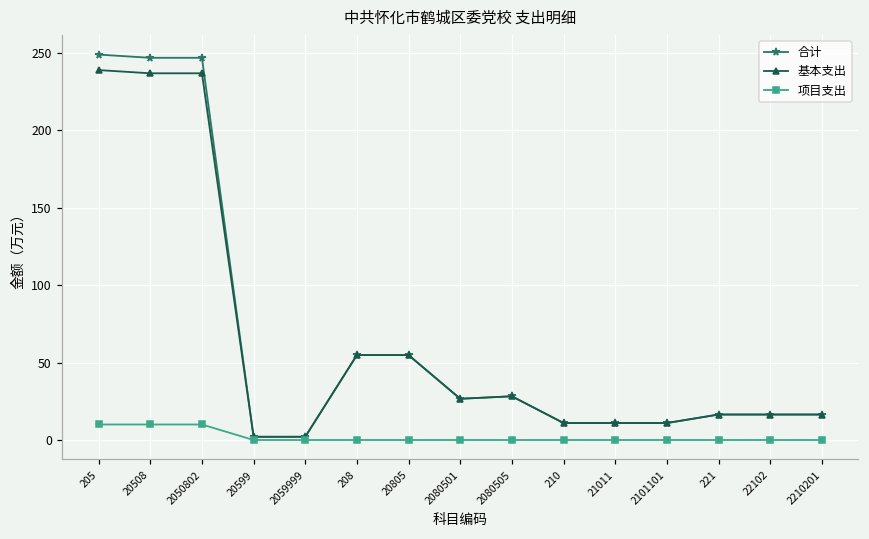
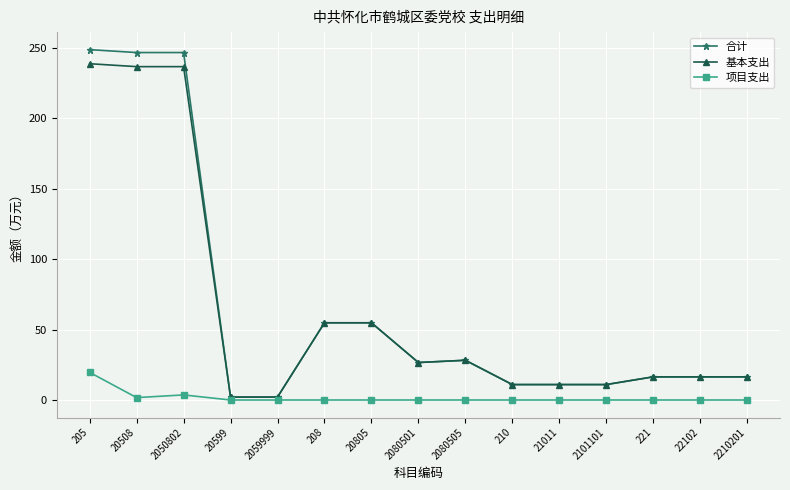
  {
    "项目支出": {
-     "205": 10,
-     "20508": 10,
-     "2050802": 10,
+     "205": 20,
+     "20508": 2,
+     "2050802": 4,
      "20599": 0,
      "2059999": 0,
      "208": 0,
      "20805": 0,
      "2080501": 0,
      "2080505": 0,
      "210": 0,
      "21011": 0,
      "2101101": 0,
      "221": 0,
      "22102": 0,
      "2210201": 0
    }
  }
